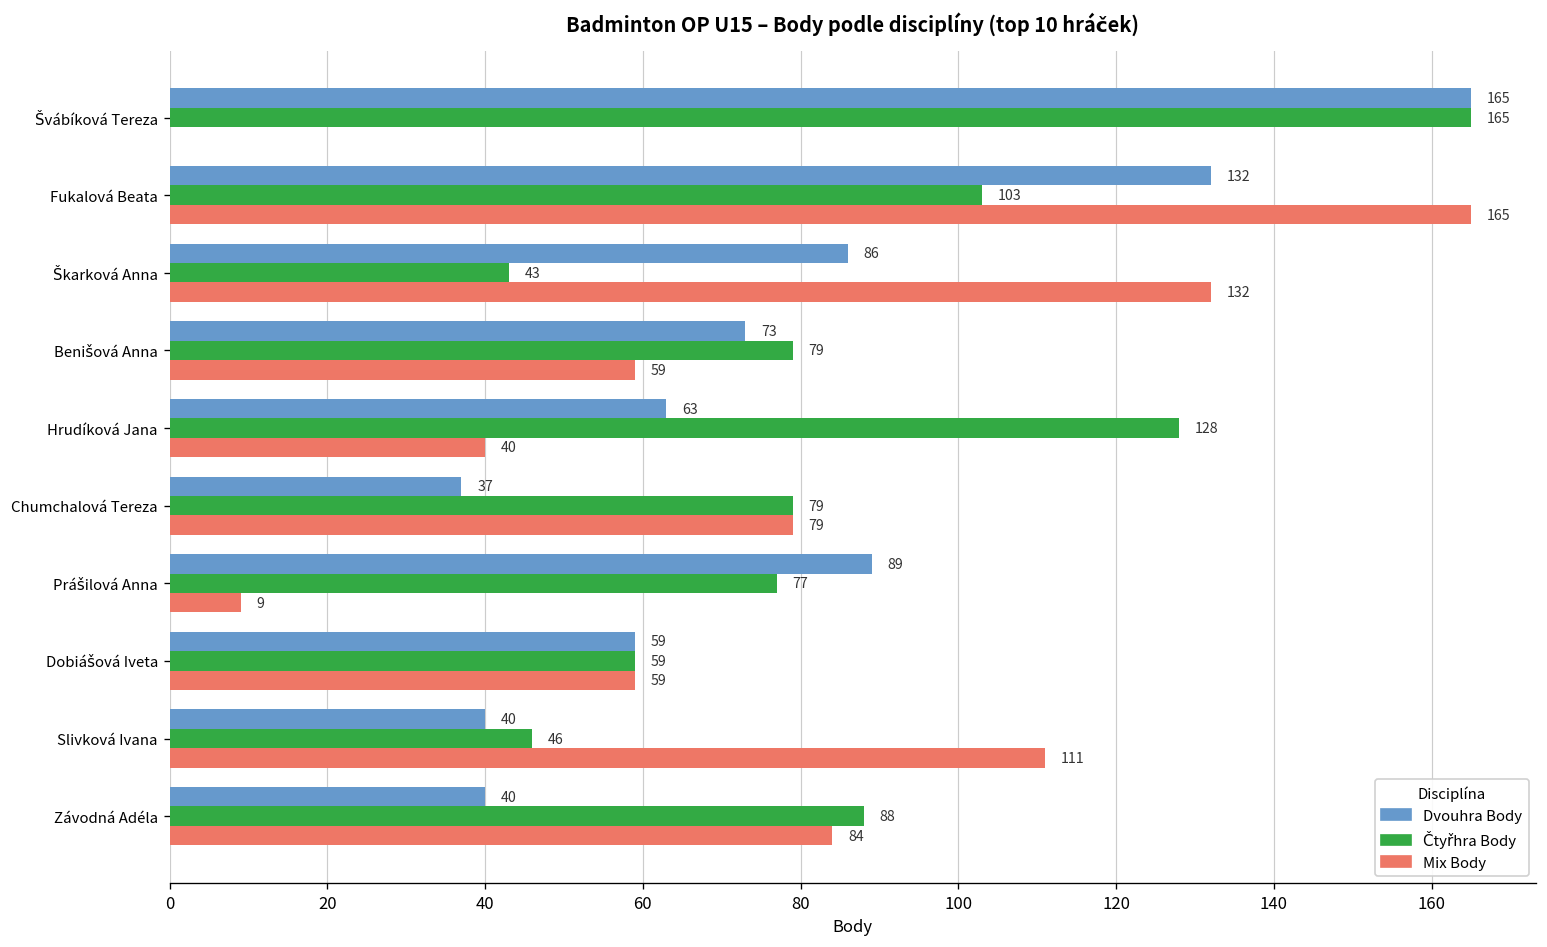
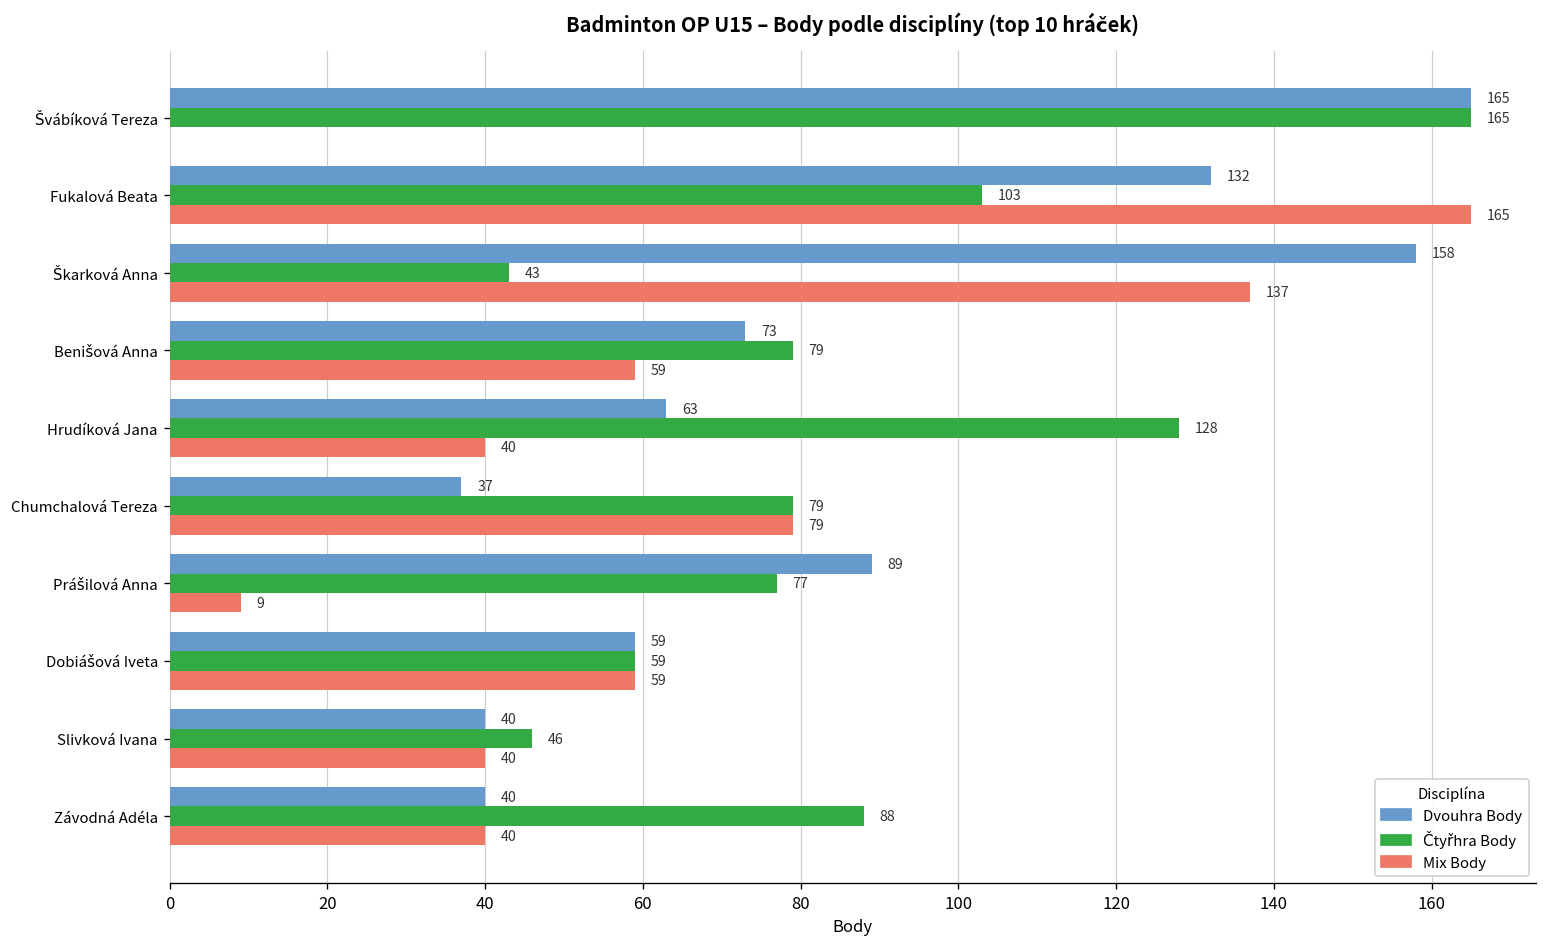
  {
    "Dvouhra Body": {
      "Švábíková Tereza": 165,
      "Fukalová Beata": 132,
-     "Škarková Anna": 86,
+     "Škarková Anna": 158,
      "Benišová Anna": 73,
      "Hrudíková Jana": 63,
      "Chumchalová Tereza": 37,
      "Prášilová Anna": 89,
      "Dobiášová Iveta": 59,
      "Slivková Ivana": 40,
      "Závodná Adéla": 40
    },
    "Čtyřhra Body": {
      "Švábíková Tereza": 165,
      "Fukalová Beata": 103,
      "Škarková Anna": 43,
      "Benišová Anna": 79,
      "Hrudíková Jana": 128,
      "Chumchalová Tereza": 79,
      "Prášilová Anna": 77,
      "Dobiášová Iveta": 59,
      "Slivková Ivana": 46,
      "Závodná Adéla": 88
    },
    "Mix Body": {
      "Fukalová Beata": 165,
-     "Škarková Anna": 132,
+     "Škarková Anna": 137,
      "Benišová Anna": 59,
      "Hrudíková Jana": 40,
      "Chumchalová Tereza": 79,
      "Prášilová Anna": 9,
      "Dobiášová Iveta": 59,
-     "Slivková Ivana": 111,
-     "Závodná Adéla": 84
+     "Slivková Ivana": 40,
+     "Závodná Adéla": 40
    }
  }
